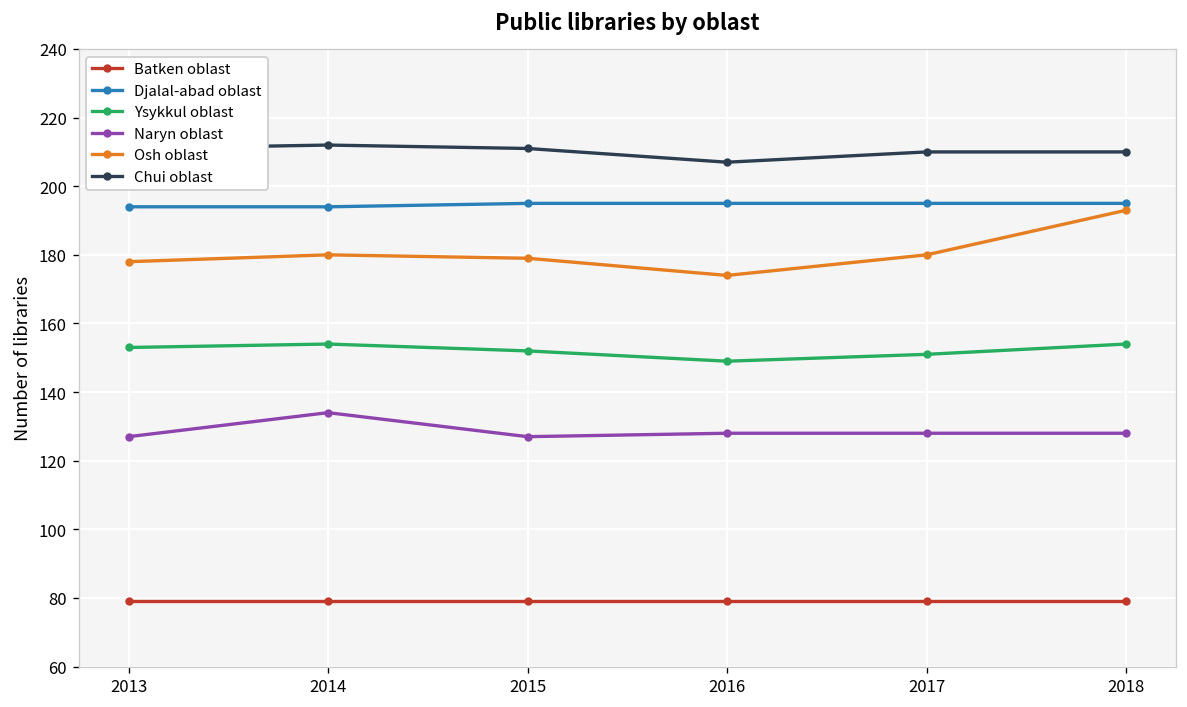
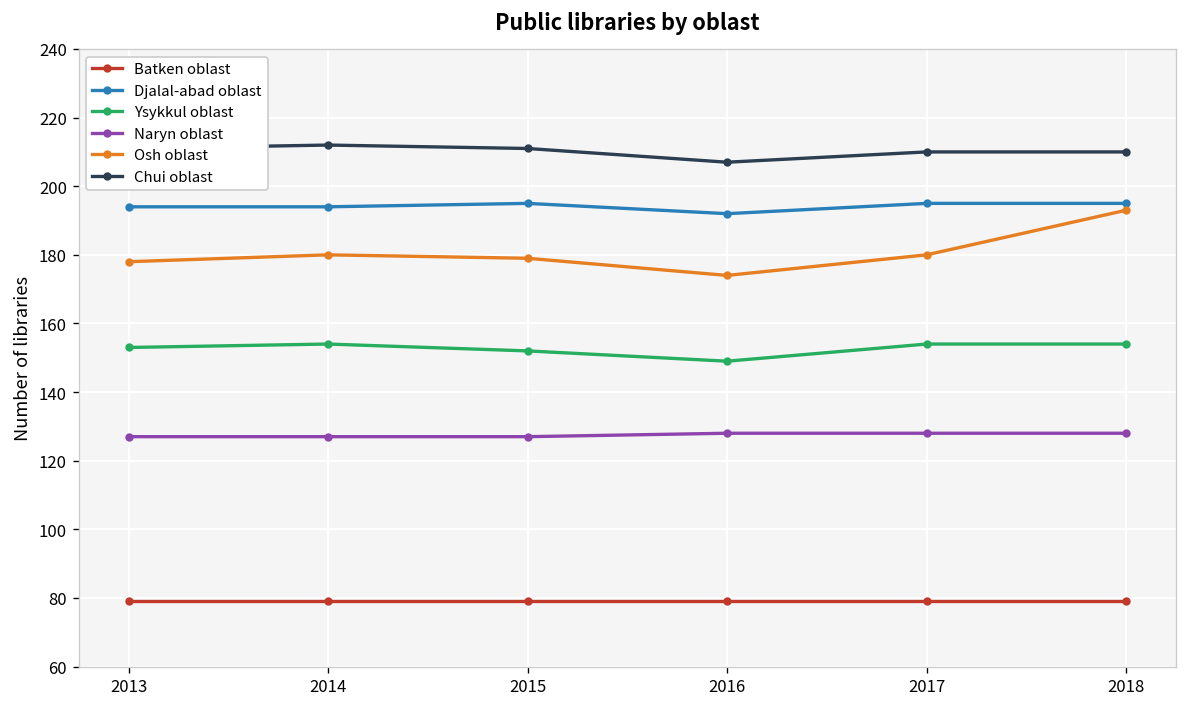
  {
    "Batken oblast": {
      "2013": 79,
      "2014": 79,
      "2015": 79,
      "2016": 79,
      "2017": 79,
      "2018": 79
    },
    "Djalal-abad oblast": {
      "2013": 194,
      "2014": 194,
      "2015": 195,
-     "2016": 195,
+     "2016": 192,
      "2017": 195,
      "2018": 195
    },
    "Ysykkul oblast": {
      "2013": 153,
      "2014": 154,
      "2015": 152,
      "2016": 149,
-     "2017": 151,
+     "2017": 154,
      "2018": 154
    },
    "Naryn oblast": {
      "2013": 127,
-     "2014": 134,
+     "2014": 127,
      "2015": 127,
      "2016": 128,
      "2017": 128,
      "2018": 128
    },
    "Osh oblast": {
      "2013": 178,
      "2014": 180,
      "2015": 179,
      "2016": 174,
      "2017": 180,
      "2018": 193
    },
    "Chui oblast": {
      "2014": 212,
      "2015": 211,
      "2016": 207,
      "2017": 210,
      "2018": 210
    }
  }
